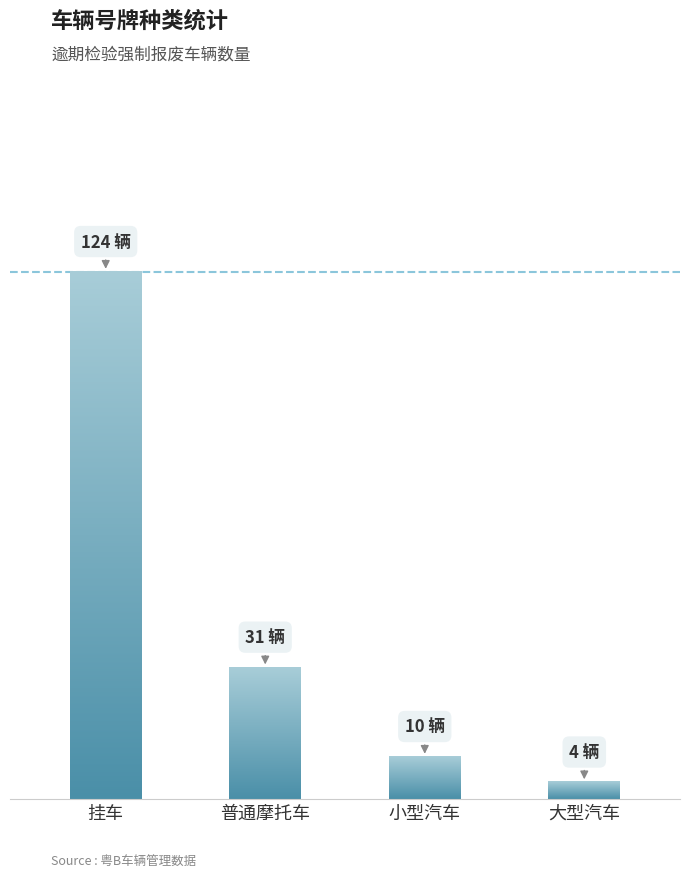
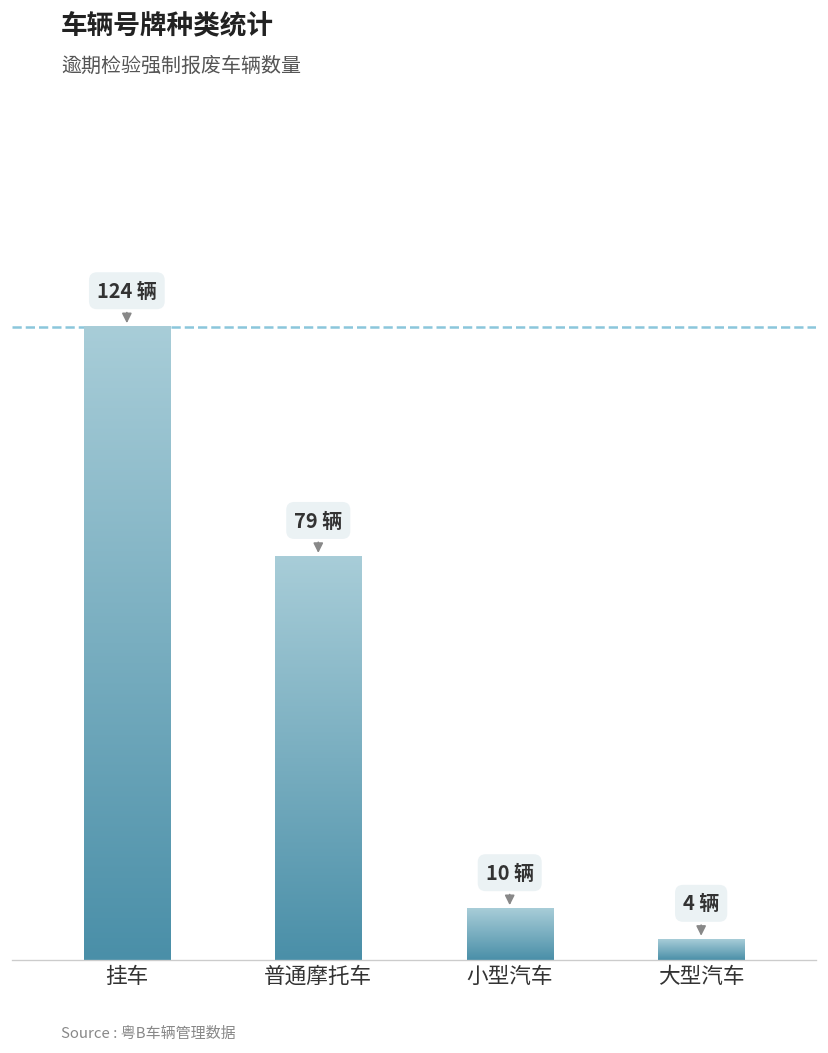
  {
-   "普通摩托车": 31
+   "普通摩托车": 79
  }
